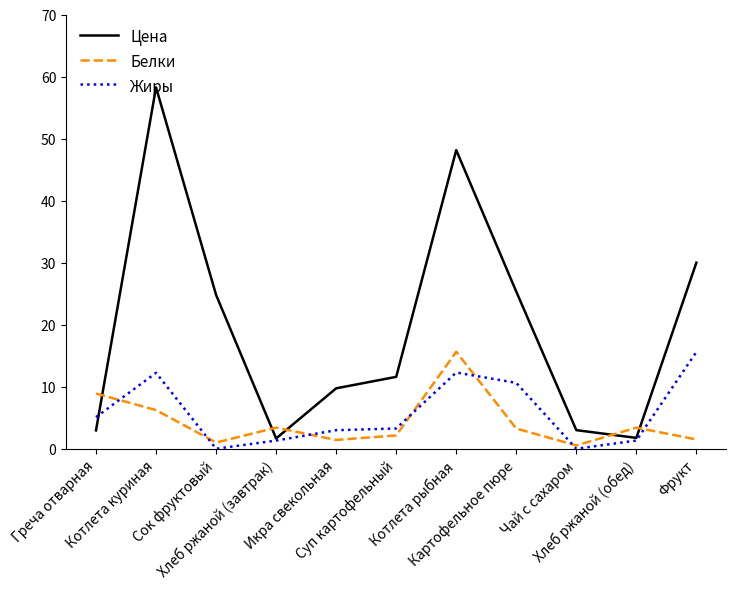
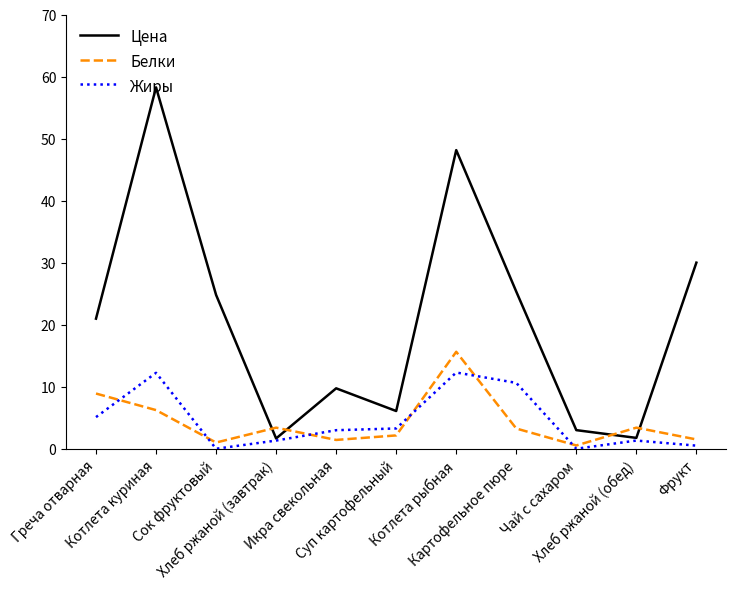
  {
    "Цена": {
-     "Греча отварная": 3,
+     "Греча отварная": 21,
      "Котлета куриная": 58,
      "Сок фруктовый": 25,
      "Икра свекольная": 10,
-     "Суп картофельный": 12,
+     "Суп картофельный": 6,
      "Котлета рыбная": 48,
      "Картофельное пюре": 25,
      "Чай с сахаром": 3,
      "Хлеб ржаной (обед)": 2,
      "Фрукт": 30
    },
    "Белки": {
      "Греча отварная": 9,
      "Котлета куриная": 6,
      "Сок фруктовый": 1,
      "Хлеб ржаной (завтрак)": 3,
      "Икра свекольная": 1,
      "Суп картофельный": 2,
      "Котлета рыбная": 16,
      "Картофельное пюре": 3,
      "Чай с сахаром": 1,
      "Хлеб ржаной (обед)": 3,
      "Фрукт": 2
    },
    "Жиры": {
      "Греча отварная": 5,
      "Котлета куриная": 12,
      "Сок фруктовый": 0,
      "Икра свекольная": 3,
      "Суп картофельный": 3,
      "Котлета рыбная": 12,
      "Картофельное пюре": 11,
      "Чай с сахаром": 0,
      "Хлеб ржаной (обед)": 1,
-     "Фрукт": 16
+     "Фрукт": 1
    }
  }
